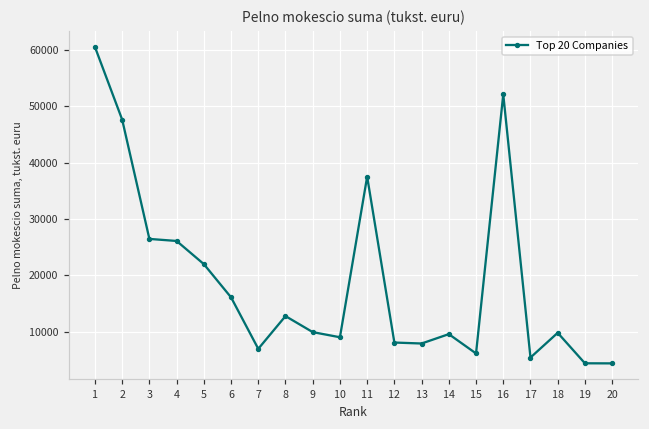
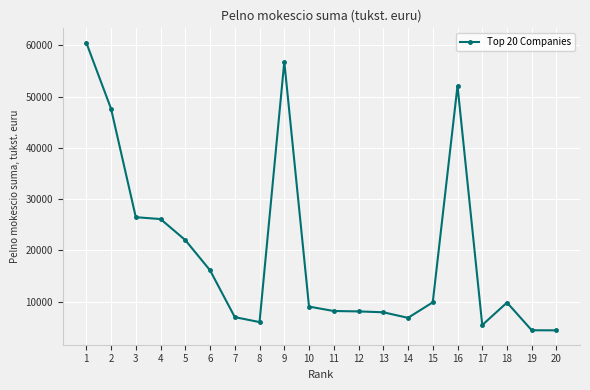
  {
    "1": 61000,
    "2": 48000,
    "3": 26000,
    "4": 26000,
    "5": 22000,
    "6": 16000,
    "7": 7000,
-   "8": 13000,
-   "9": 10000,
+   "8": 6000,
+   "9": 57000,
    "10": 9000,
-   "11": 38000,
+   "11": 8000,
    "12": 8000,
    "13": 8000,
-   "14": 10000,
-   "15": 6000,
+   "14": 7000,
+   "15": 10000,
    "16": 52000,
    "17": 5000,
    "18": 10000,
    "19": 4000,
    "20": 4000
  }
